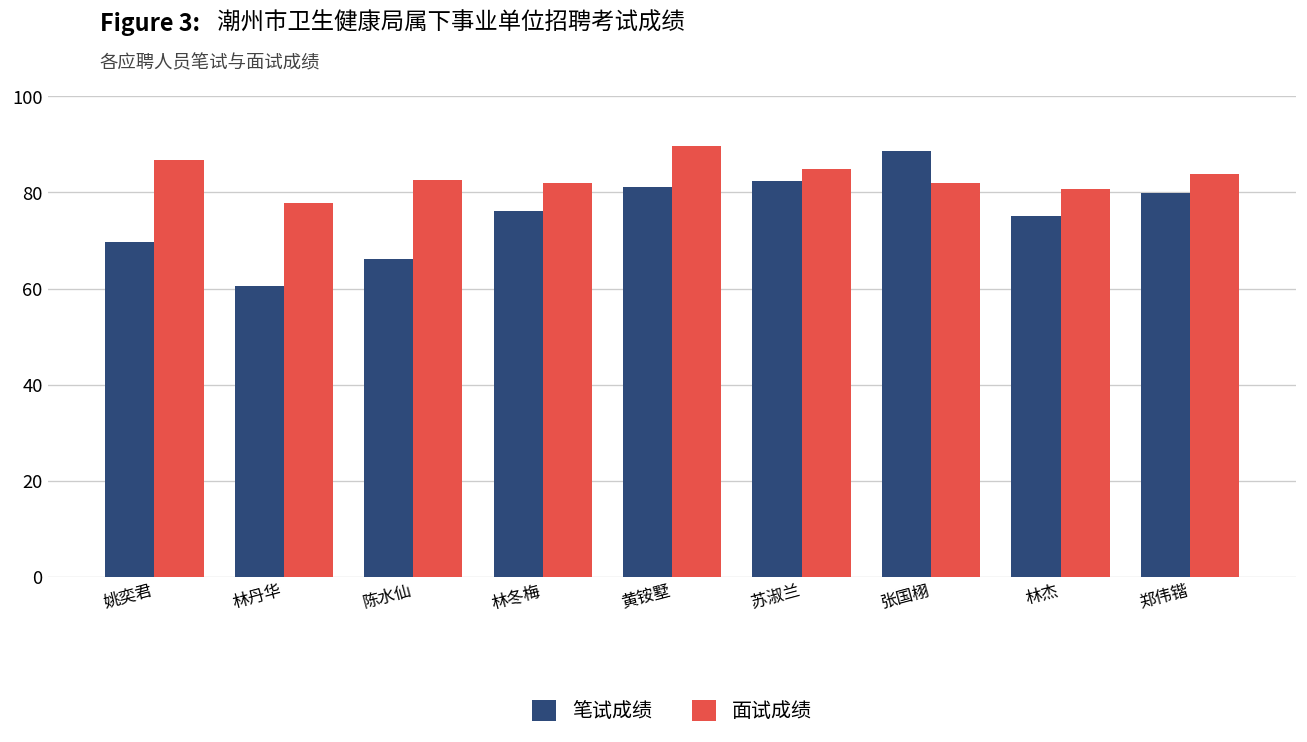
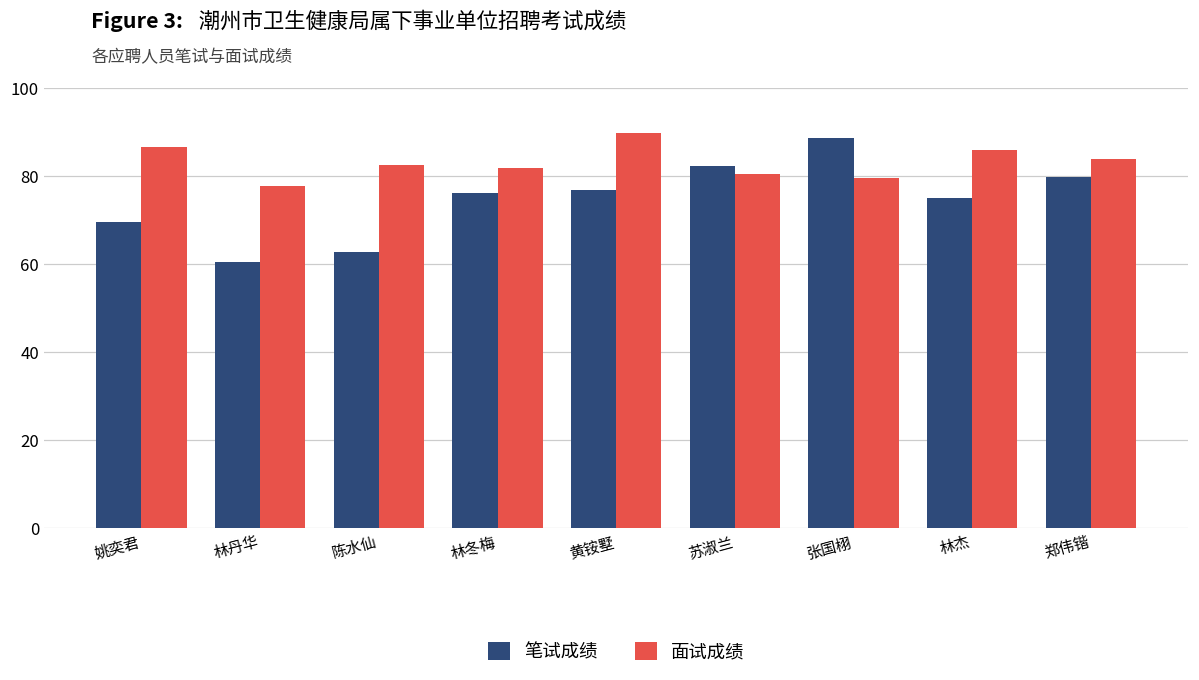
  {
    "笔试成绩": {
      "姚奕君": 70,
      "林丹华": 61,
-     "陈水仙": 66,
+     "陈水仙": 63,
      "林冬梅": 76,
-     "黄铵墅": 81,
+     "黄铵墅": 77,
      "苏淑兰": 82,
      "张国栩": 89,
      "林杰": 75,
      "郑伟锴": 80
    },
    "面试成绩": {
      "姚奕君": 87,
      "林丹华": 78,
      "陈水仙": 83,
      "林冬梅": 82,
      "黄铵墅": 90,
-     "苏淑兰": 85,
-     "张国栩": 82,
-     "林杰": 81,
+     "苏淑兰": 81,
+     "张国栩": 80,
+     "林杰": 86,
      "郑伟锴": 84
    }
  }
